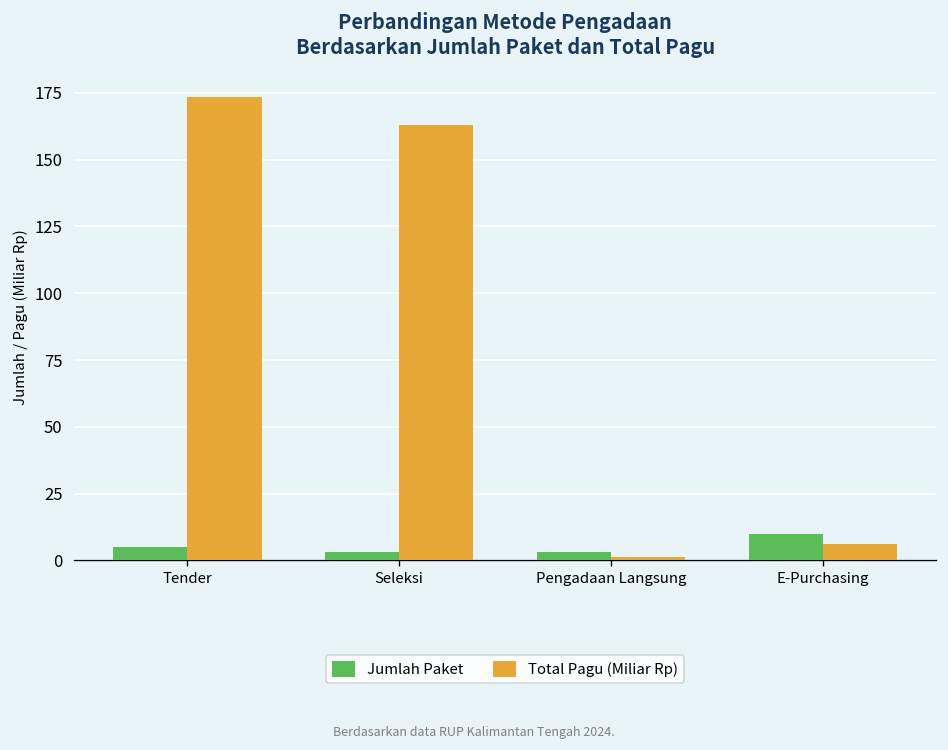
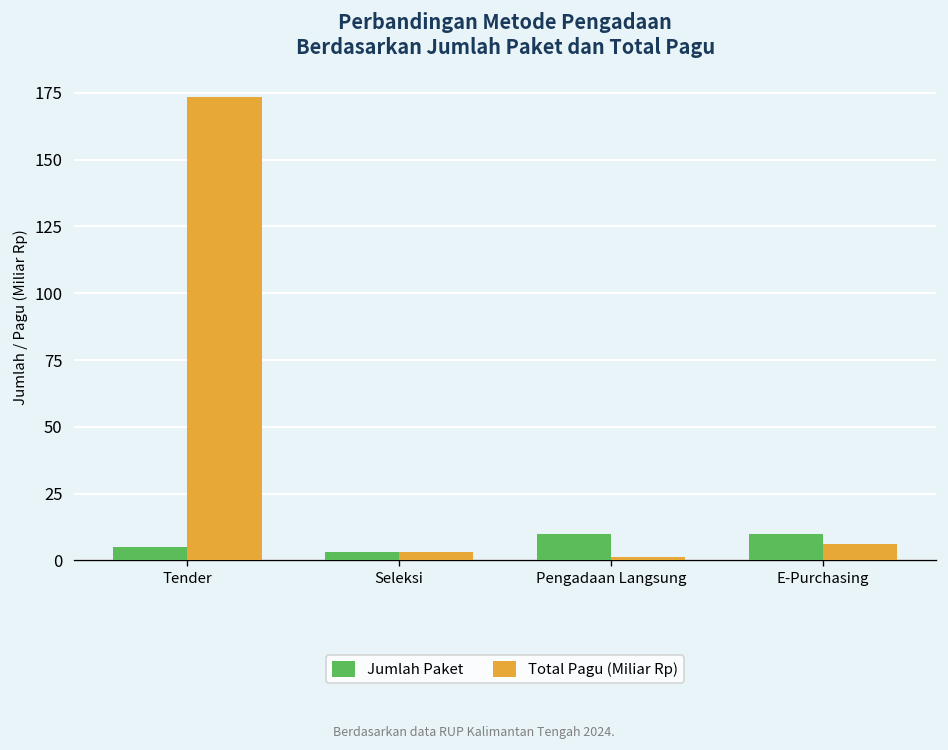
  {
    "Jumlah Paket": {
      "Tender": 5,
      "Seleksi": 3,
-     "Pengadaan Langsung": 3,
+     "Pengadaan Langsung": 10,
      "E-Purchasing": 10
    },
    "Total Pagu (Miliar Rp)": {
      "Tender": 173,
-     "Seleksi": 163,
+     "Seleksi": 3,
      "Pengadaan Langsung": 1,
      "E-Purchasing": 6
    }
  }
